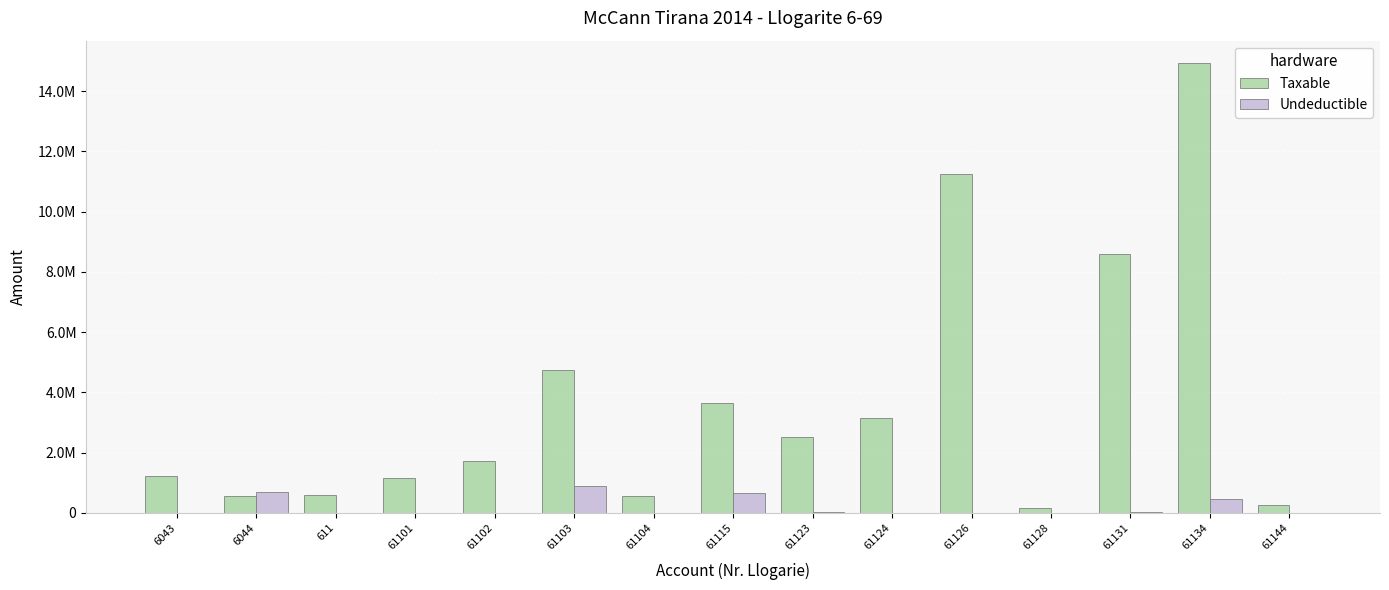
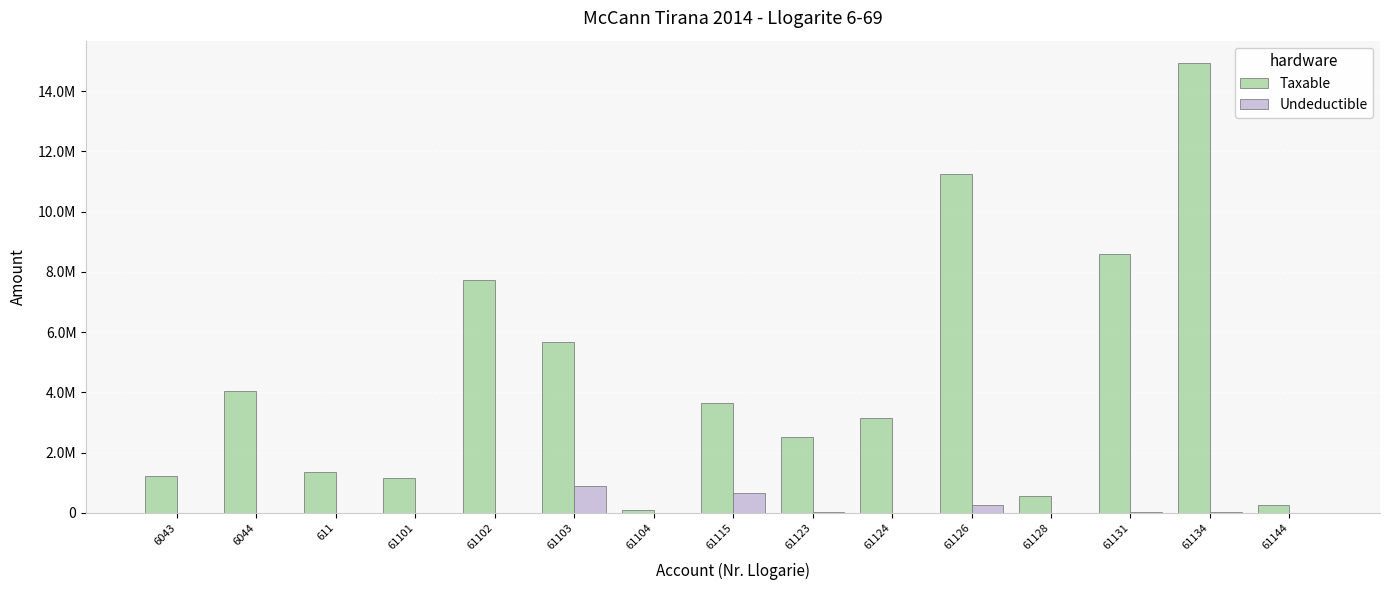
  {
    "Taxable": {
      "6043": 1200000,
-     "6044": 600000,
-     "611": 600000,
+     "6044": 4100000,
+     "611": 1400000,
      "61101": 1100000,
-     "61102": 1700000,
-     "61103": 4700000,
-     "61104": 600000,
+     "61102": 7700000,
+     "61103": 5700000,
+     "61104": 100000,
      "61115": 3600000,
      "61123": 2500000,
      "61124": 3100000,
      "61126": 11300000,
-     "61128": 200000,
+     "61128": 600000,
      "61131": 8600000,
      "61134": 14900000,
      "61144": 300000
    },
    "Undeductible": {
      "6043": 0,
-     "6044": 700000,
+     "6044": 0,
      "611": 0,
      "61101": 0,
      "61102": 0,
      "61103": 900000,
      "61104": 0,
      "61115": 700000,
      "61124": 0,
-     "61126": 0,
+     "61126": 300000,
      "61128": 0,
-     "61134": 500000,
+     "61134": 0,
      "61144": 0
    }
  }
